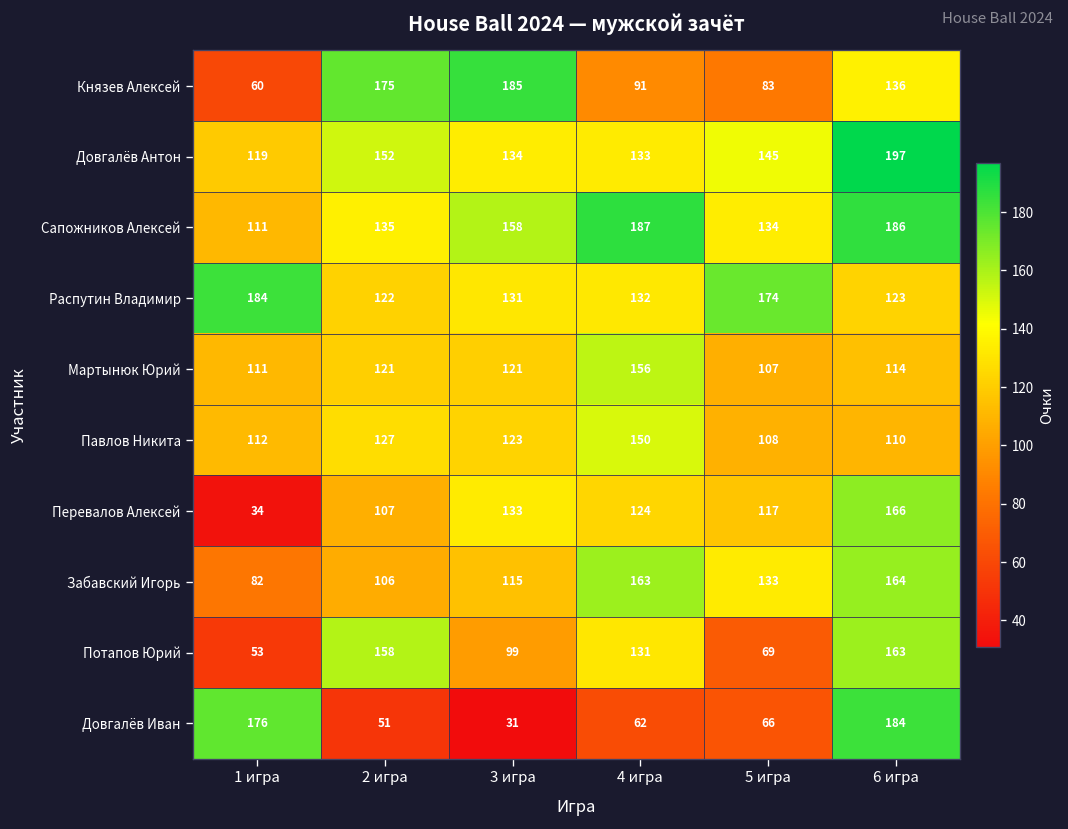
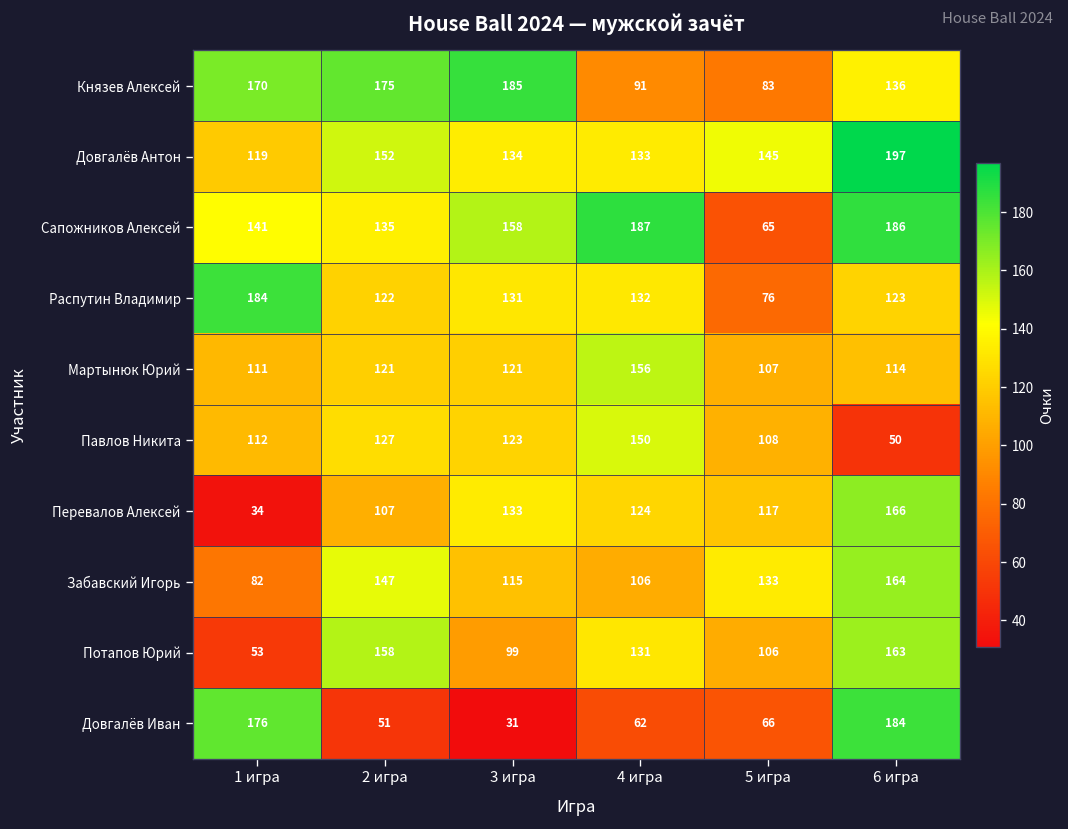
  {
    "Князев Алексей": {
-     "1 игра": 60,
+     "1 игра": 170,
      "2 игра": 175,
      "3 игра": 185,
      "4 игра": 91,
      "5 игра": 83,
      "6 игра": 136
    },
    "Довгалёв Антон": {
      "1 игра": 119,
      "2 игра": 152,
      "3 игра": 134,
      "4 игра": 133,
      "5 игра": 145,
      "6 игра": 197
    },
    "Сапожников Алексей": {
-     "1 игра": 111,
+     "1 игра": 141,
      "2 игра": 135,
      "3 игра": 158,
      "4 игра": 187,
-     "5 игра": 134,
+     "5 игра": 65,
      "6 игра": 186
    },
    "Распутин Владимир": {
      "1 игра": 184,
      "2 игра": 122,
      "3 игра": 131,
      "4 игра": 132,
-     "5 игра": 174,
+     "5 игра": 76,
      "6 игра": 123
    },
    "Мартынюк Юрий": {
      "1 игра": 111,
      "2 игра": 121,
      "3 игра": 121,
      "4 игра": 156,
      "5 игра": 107,
      "6 игра": 114
    },
    "Павлов Никита": {
      "1 игра": 112,
      "2 игра": 127,
      "3 игра": 123,
      "4 игра": 150,
      "5 игра": 108,
-     "6 игра": 110
+     "6 игра": 50
    },
    "Перевалов Алексей": {
      "1 игра": 34,
      "2 игра": 107,
      "3 игра": 133,
      "4 игра": 124,
      "5 игра": 117,
      "6 игра": 166
    },
    "Забавский Игорь": {
      "1 игра": 82,
-     "2 игра": 106,
+     "2 игра": 147,
      "3 игра": 115,
-     "4 игра": 163,
+     "4 игра": 106,
      "5 игра": 133,
      "6 игра": 164
    },
    "Потапов Юрий": {
      "1 игра": 53,
      "2 игра": 158,
      "3 игра": 99,
      "4 игра": 131,
-     "5 игра": 69,
+     "5 игра": 106,
      "6 игра": 163
    },
    "Довгалёв Иван": {
      "1 игра": 176,
      "2 игра": 51,
      "3 игра": 31,
      "4 игра": 62,
      "5 игра": 66,
      "6 игра": 184
    }
  }
